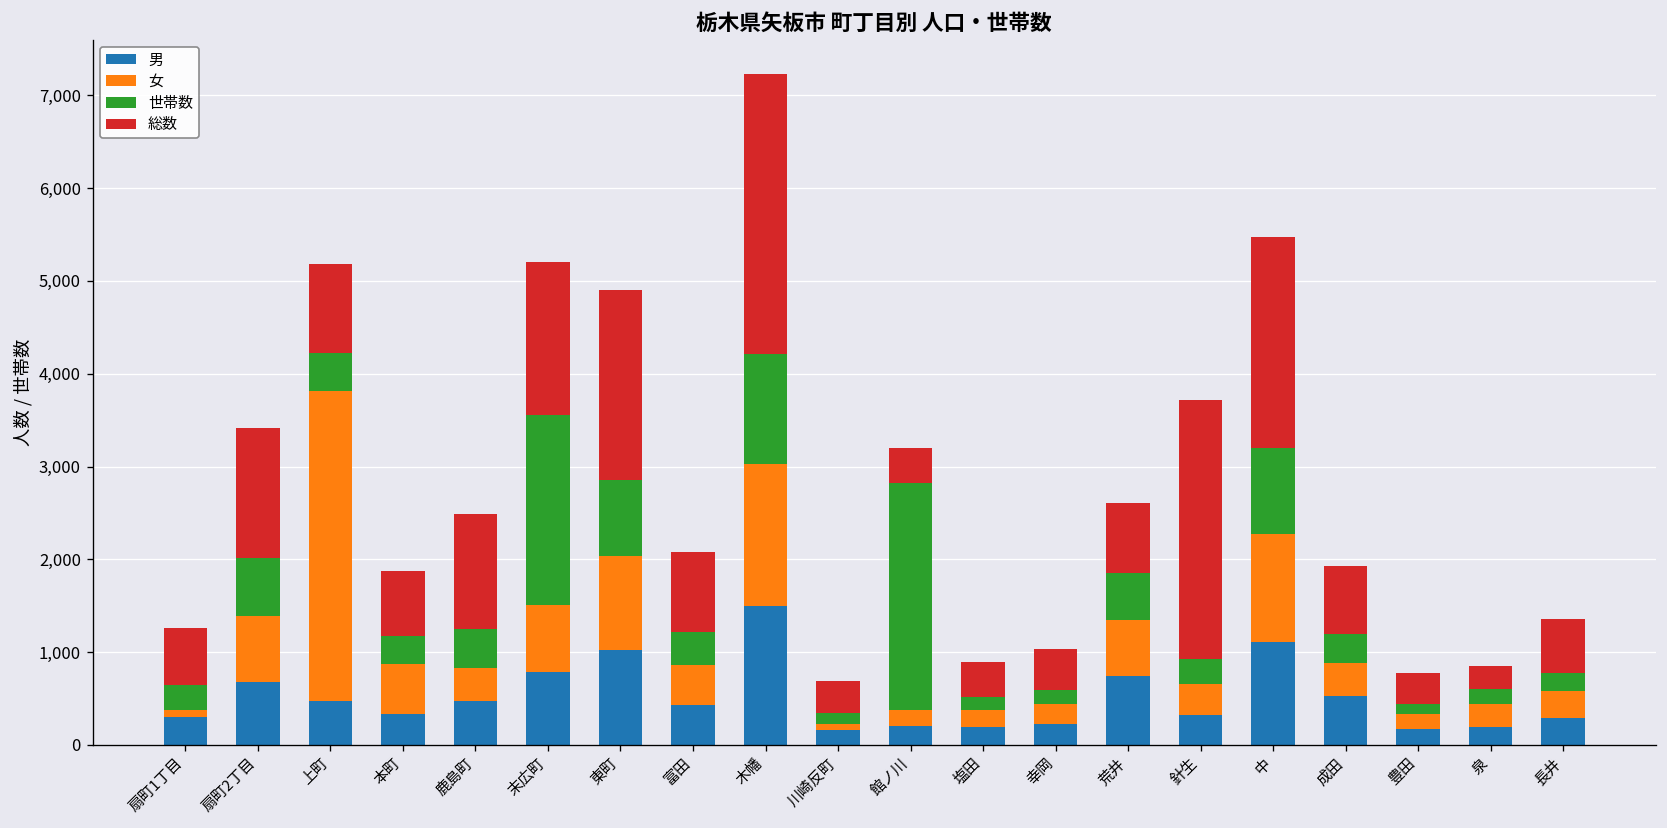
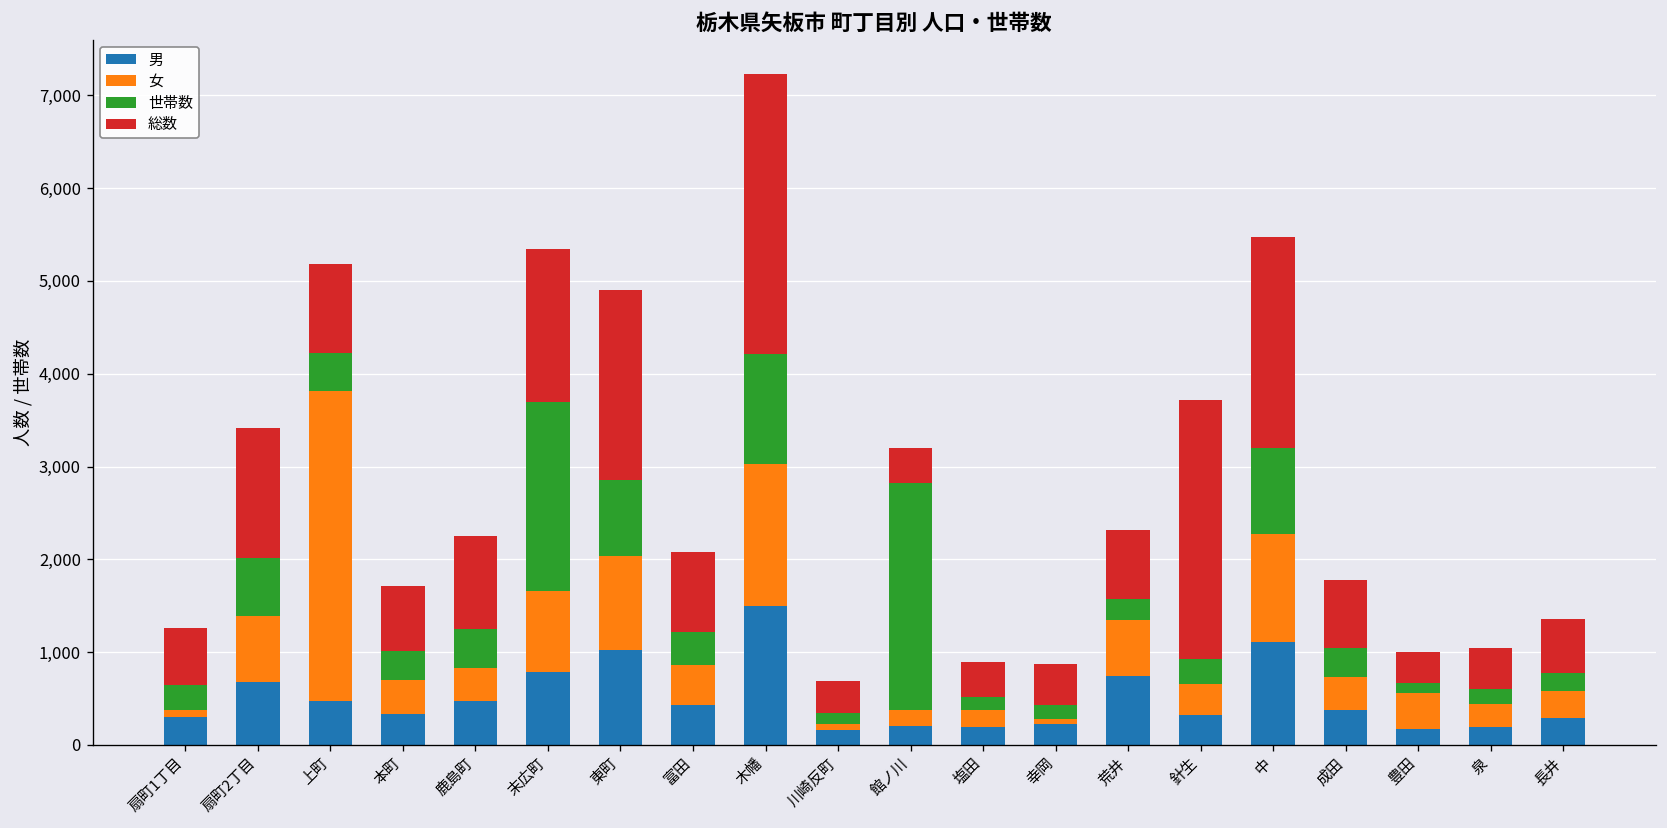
  {
    "男": {
      "扇町1丁目": "300",
      "扇町2丁目": "700",
      "上町": "500",
      "本町": "300",
      "鹿島町": "500",
      "末広町": "800",
      "東町": "1,000",
      "富田": "400",
      "木幡": "1,500",
      "川崎反町": "200",
      "館ノ川": "200",
      "塩田": "200",
      "幸岡": "200",
      "荒井": "700",
      "針生": "300",
      "中": "1,100",
-     "成田": "500",
+     "成田": "400",
      "豊田": "200",
      "泉": "200",
      "長井": "300"
    },
    "女": {
      "扇町1丁目": "100",
      "扇町2丁目": "700",
      "上町": "3,300",
-     "本町": "500",
+     "本町": "400",
      "鹿島町": "400",
-     "末広町": "700",
+     "末広町": "900",
      "東町": "1,000",
      "富田": "400",
      "木幡": "1,500",
      "川崎反町": "100",
      "館ノ川": "200",
      "塩田": "200",
-     "幸岡": "200",
+     "幸岡": "100",
      "荒井": "600",
      "針生": "300",
      "中": "1,200",
      "成田": "400",
-     "豊田": "200",
+     "豊田": "400",
      "泉": "300",
      "長井": "300"
    },
    "世帯数": {
      "扇町1丁目": "300",
      "扇町2丁目": "600",
      "上町": "400",
      "本町": "300",
      "鹿島町": "400",
      "末広町": "2,000",
      "東町": "800",
      "富田": "400",
      "木幡": "1,200",
      "川崎反町": "100",
      "館ノ川": "2,400",
      "塩田": "100",
      "幸岡": "100",
-     "荒井": "500",
+     "荒井": "200",
      "針生": "300",
      "中": "900",
      "成田": "300",
      "豊田": "100",
      "泉": "200",
      "長井": "200"
    },
    "総数": {
      "扇町1丁目": "600",
      "扇町2丁目": "1,400",
      "上町": "1,000",
      "本町": "700",
-     "鹿島町": "1,200",
+     "鹿島町": "1,000",
      "末広町": "1,700",
      "東町": "2,000",
      "富田": "900",
      "木幡": "3,000",
      "川崎反町": "300",
      "館ノ川": "400",
      "塩田": "400",
      "幸岡": "400",
      "荒井": "800",
      "針生": "2,800",
      "中": "2,300",
      "成田": "700",
      "豊田": "300",
-     "泉": "200",
+     "泉": "400",
      "長井": "600"
    }
  }
